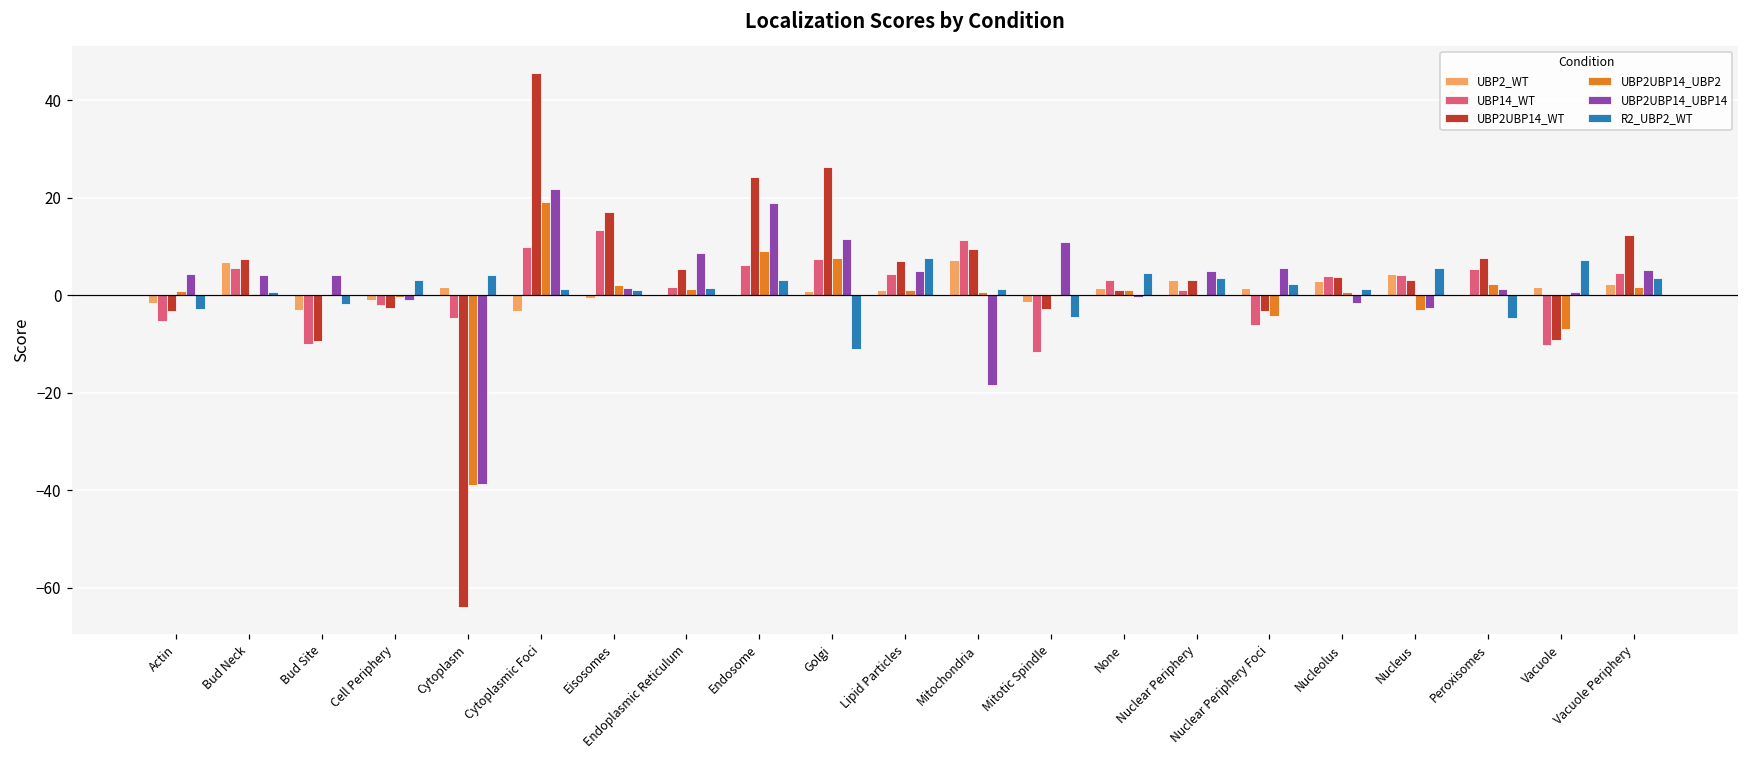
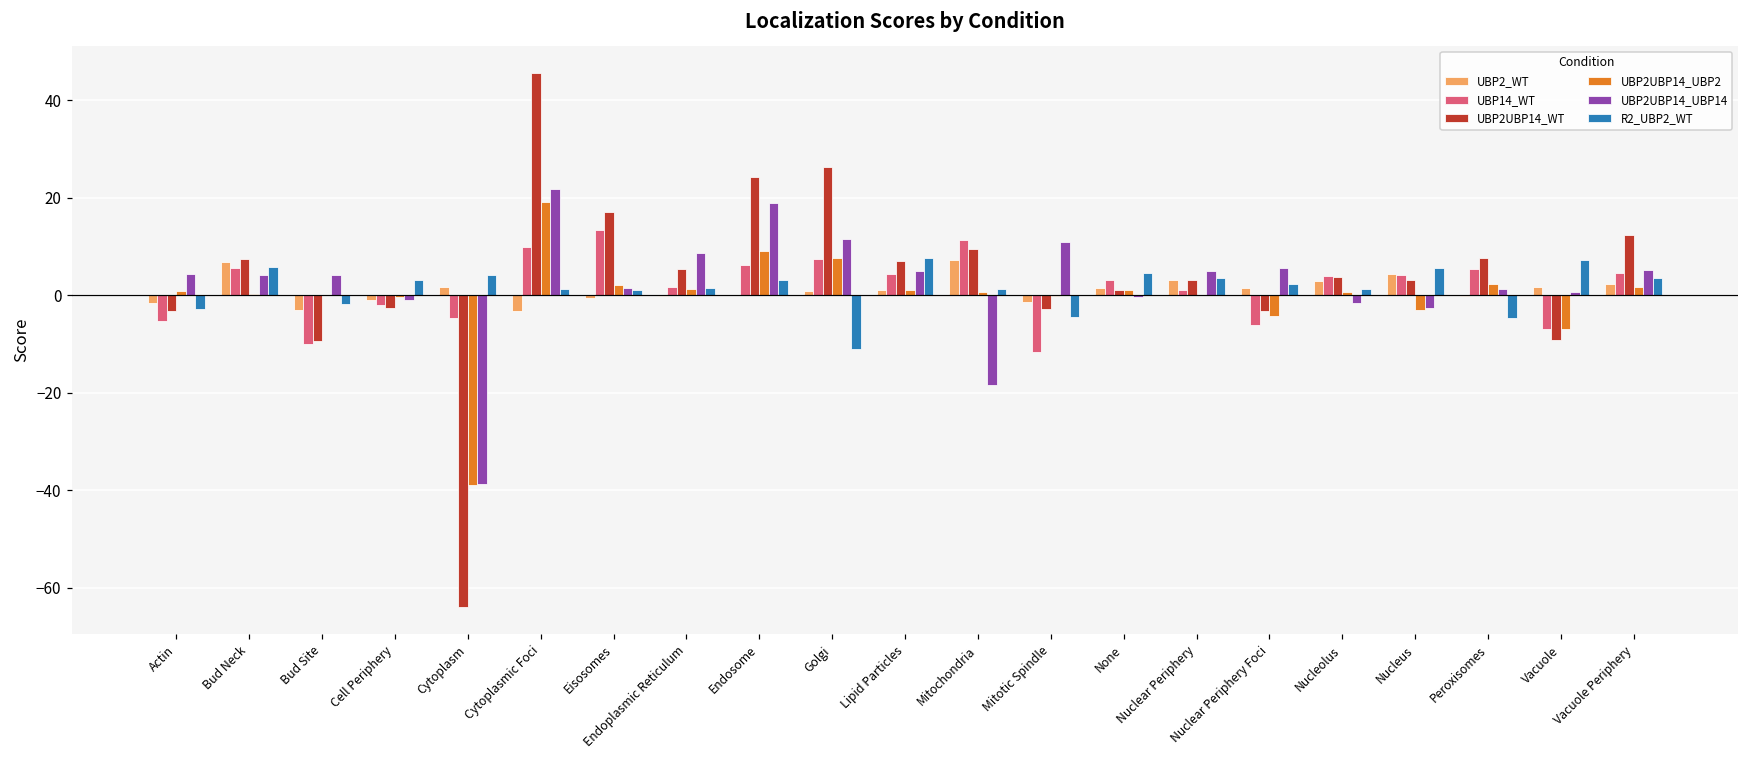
  {
    "UBP2_WT": {
      "Actin": -2,
      "Bud Neck": 7,
      "Bud Site": -3,
      "Cell Periphery": -1,
      "Cytoplasm": 2,
      "Cytoplasmic Foci": -3,
      "Golgi": 1,
      "Lipid Particles": 1,
      "Mitochondria": 7,
      "Mitotic Spindle": -1,
      "None": 2,
      "Nuclear Periphery": 3,
      "Nuclear Periphery Foci": 1,
      "Nucleolus": 3,
      "Nucleus": 4,
      "Vacuole": 2,
      "Vacuole Periphery": 2
    },
    "UBP14_WT": {
      "Actin": -5,
      "Bud Neck": 6,
      "Bud Site": -10,
      "Cell Periphery": -2,
      "Cytoplasm": -5,
      "Cytoplasmic Foci": 10,
      "Eisosomes": 13,
      "Endoplasmic Reticulum": 2,
      "Endosome": 6,
      "Golgi": 7,
      "Lipid Particles": 4,
      "Mitochondria": 11,
      "Mitotic Spindle": -12,
      "None": 3,
      "Nuclear Periphery": 1,
      "Nuclear Periphery Foci": -6,
      "Nucleolus": 4,
      "Nucleus": 4,
      "Peroxisomes": 5,
-     "Vacuole": -10,
+     "Vacuole": -7,
      "Vacuole Periphery": 5
    },
    "UBP2UBP14_WT": {
      "Actin": -3,
      "Bud Neck": 7,
      "Bud Site": -9,
      "Cell Periphery": -3,
      "Cytoplasm": -64,
      "Cytoplasmic Foci": 46,
      "Eisosomes": 17,
      "Endoplasmic Reticulum": 5,
      "Endosome": 24,
      "Golgi": 26,
      "Lipid Particles": 7,
      "Mitochondria": 9,
      "Mitotic Spindle": -3,
      "None": 1,
      "Nuclear Periphery": 3,
      "Nuclear Periphery Foci": -3,
      "Nucleolus": 4,
      "Nucleus": 3,
      "Peroxisomes": 8,
      "Vacuole": -9,
      "Vacuole Periphery": 12
    },
    "UBP2UBP14_UBP2": {
      "Actin": 1,
      "Cytoplasm": -39,
      "Cytoplasmic Foci": 19,
      "Eisosomes": 2,
      "Endoplasmic Reticulum": 1,
      "Endosome": 9,
      "Golgi": 8,
      "Lipid Particles": 1,
      "Mitochondria": 1,
      "None": 1,
      "Nuclear Periphery Foci": -4,
      "Nucleolus": 1,
      "Nucleus": -3,
      "Peroxisomes": 2,
      "Vacuole": -7,
      "Vacuole Periphery": 2
    },
    "UBP2UBP14_UBP14": {
      "Actin": 4,
      "Bud Neck": 4,
      "Bud Site": 4,
      "Cell Periphery": -1,
      "Cytoplasm": -39,
      "Cytoplasmic Foci": 22,
      "Eisosomes": 2,
      "Endoplasmic Reticulum": 9,
      "Endosome": 19,
      "Golgi": 12,
      "Lipid Particles": 5,
      "Mitochondria": -18,
      "Mitotic Spindle": 11,
      "Nuclear Periphery": 5,
      "Nuclear Periphery Foci": 6,
      "Nucleolus": -2,
      "Nucleus": -3,
      "Peroxisomes": 1,
      "Vacuole": 1,
      "Vacuole Periphery": 5
    },
    "R2_UBP2_WT": {
      "Actin": -3,
-     "Bud Neck": 1,
+     "Bud Neck": 6,
      "Bud Site": -2,
      "Cell Periphery": 3,
      "Cytoplasm": 4,
      "Cytoplasmic Foci": 1,
      "Eisosomes": 1,
      "Endoplasmic Reticulum": 1,
      "Endosome": 3,
      "Golgi": -11,
      "Lipid Particles": 8,
      "Mitochondria": 1,
      "Mitotic Spindle": -4,
      "None": 5,
      "Nuclear Periphery": 4,
      "Nuclear Periphery Foci": 2,
      "Nucleolus": 1,
      "Nucleus": 6,
      "Peroxisomes": -5,
      "Vacuole": 7,
      "Vacuole Periphery": 3
    }
  }
